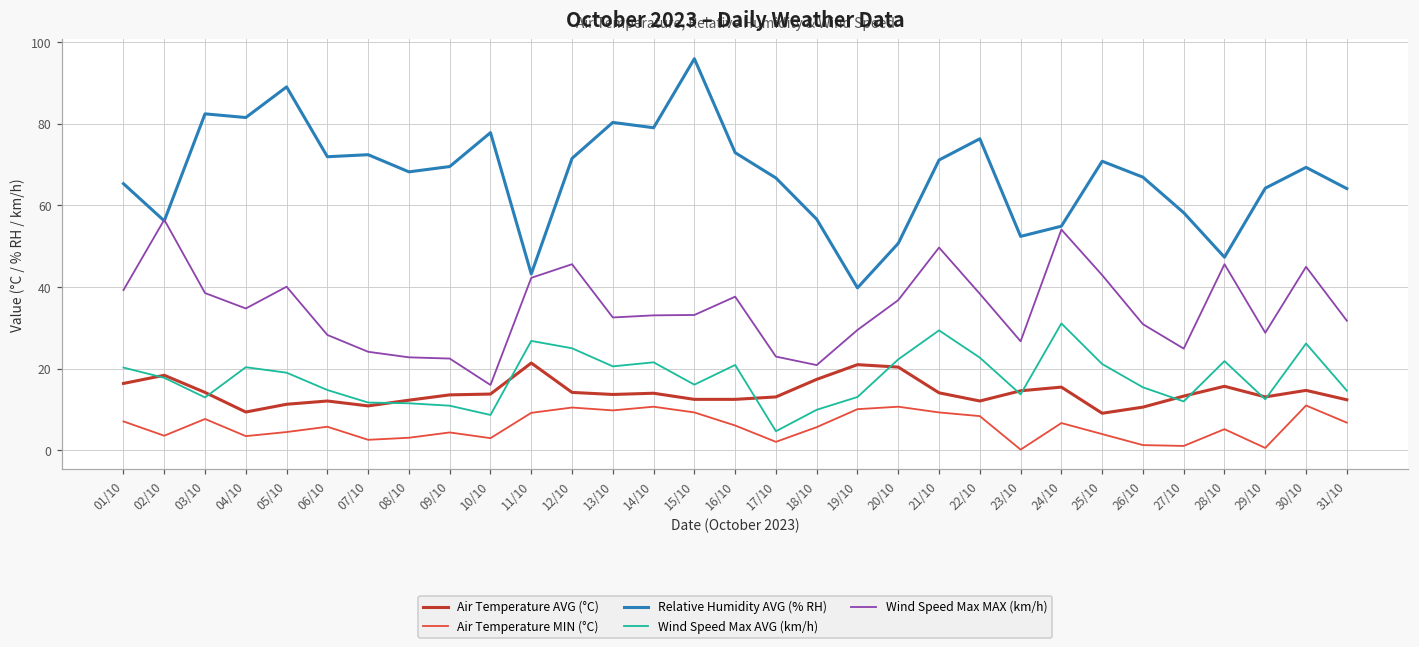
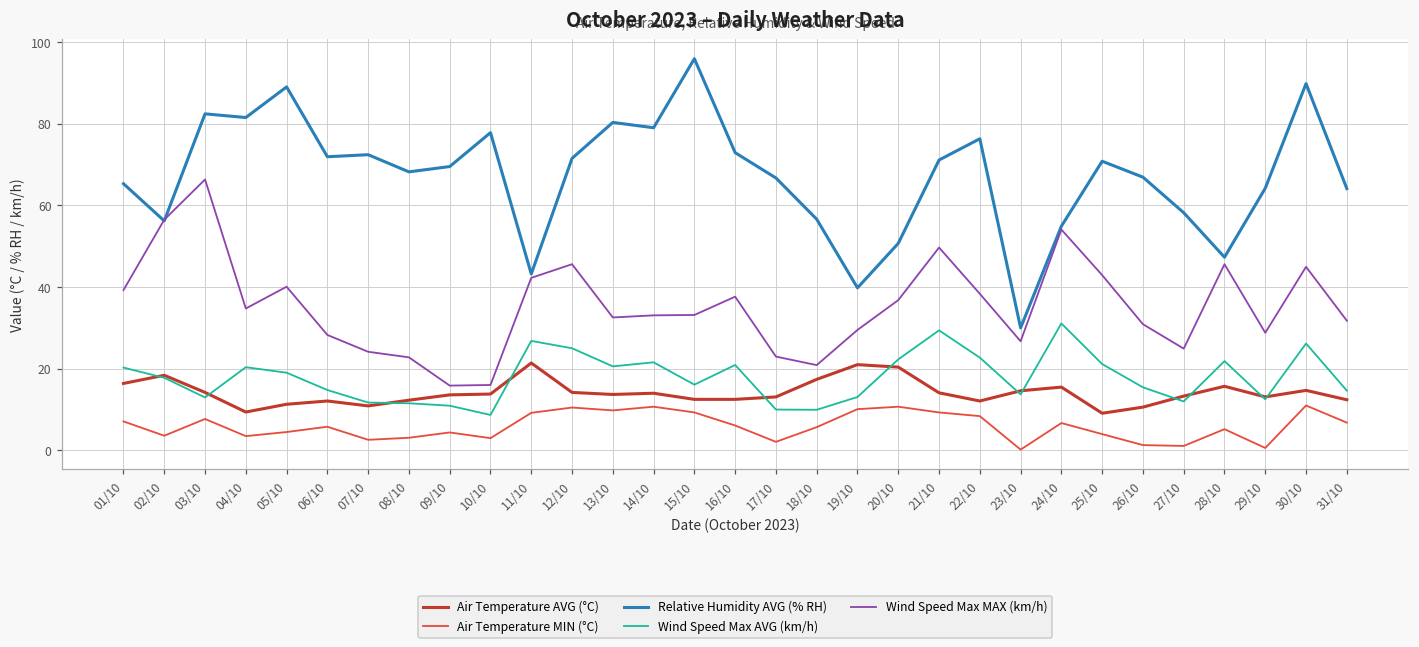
  {
    "Relative Humidity AVG (% RH)": {
      "01/10": 65,
      "03/10": 82,
      "04/10": 82,
      "05/10": 89,
      "06/10": 72,
      "07/10": 72,
      "08/10": 68,
      "09/10": 70,
      "10/10": 78,
      "11/10": 43,
      "12/10": 72,
      "13/10": 80,
      "14/10": 79,
      "15/10": 96,
      "16/10": 73,
      "17/10": 67,
      "18/10": 57,
      "19/10": 40,
      "20/10": 51,
      "21/10": 71,
      "22/10": 76,
-     "23/10": 52,
+     "23/10": 30,
      "24/10": 55,
      "25/10": 71,
      "26/10": 67,
      "27/10": 58,
      "28/10": 47,
      "29/10": 64,
-     "30/10": 69,
+     "30/10": 90,
      "31/10": 64
    },
    "Wind Speed Max AVG (km/h)": {
      "01/10": 20,
      "03/10": 13,
      "04/10": 20,
      "05/10": 19,
      "06/10": 15,
      "07/10": 12,
      "08/10": 12,
      "09/10": 11,
      "10/10": 9,
      "11/10": 27,
      "12/10": 25,
      "13/10": 21,
      "14/10": 22,
      "15/10": 16,
      "16/10": 21,
-     "17/10": 5,
+     "17/10": 10,
      "18/10": 10,
      "19/10": 13,
      "20/10": 22,
      "21/10": 29,
      "22/10": 23,
      "23/10": 14,
      "24/10": 31,
      "25/10": 21,
      "26/10": 15,
      "27/10": 12,
      "28/10": 22,
      "30/10": 26,
      "31/10": 15
    },
    "Wind Speed Max MAX (km/h)": {
      "01/10": 39,
-     "03/10": 39,
+     "03/10": 66,
      "04/10": 35,
      "05/10": 40,
      "06/10": 28,
      "07/10": 24,
      "08/10": 23,
-     "09/10": 22,
+     "09/10": 16,
      "10/10": 16,
      "11/10": 42,
      "12/10": 46,
      "13/10": 33,
      "14/10": 33,
      "15/10": 33,
      "16/10": 38,
      "17/10": 23,
      "18/10": 21,
      "19/10": 30,
      "20/10": 37,
      "21/10": 50,
      "22/10": 38,
      "23/10": 27,
      "24/10": 54,
      "25/10": 43,
      "26/10": 31,
      "27/10": 25,
      "28/10": 46,
      "29/10": 29,
      "30/10": 45,
      "31/10": 32
    }
  }
